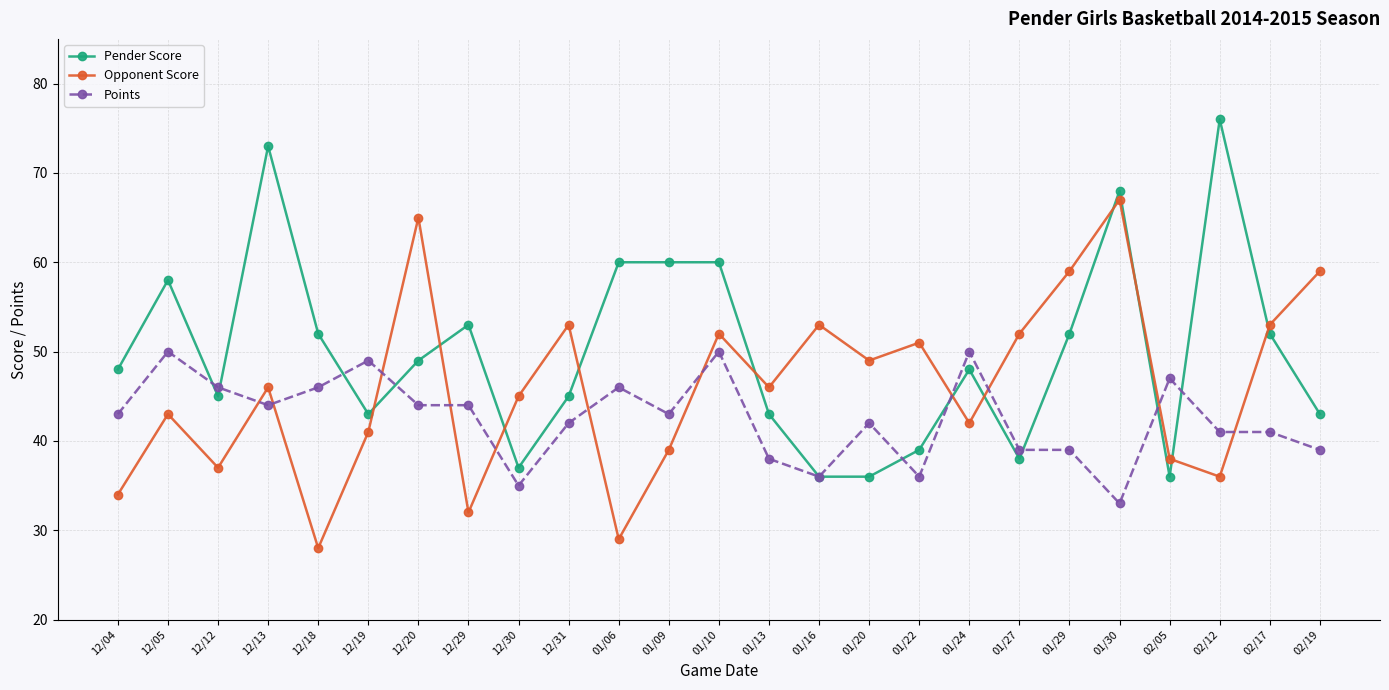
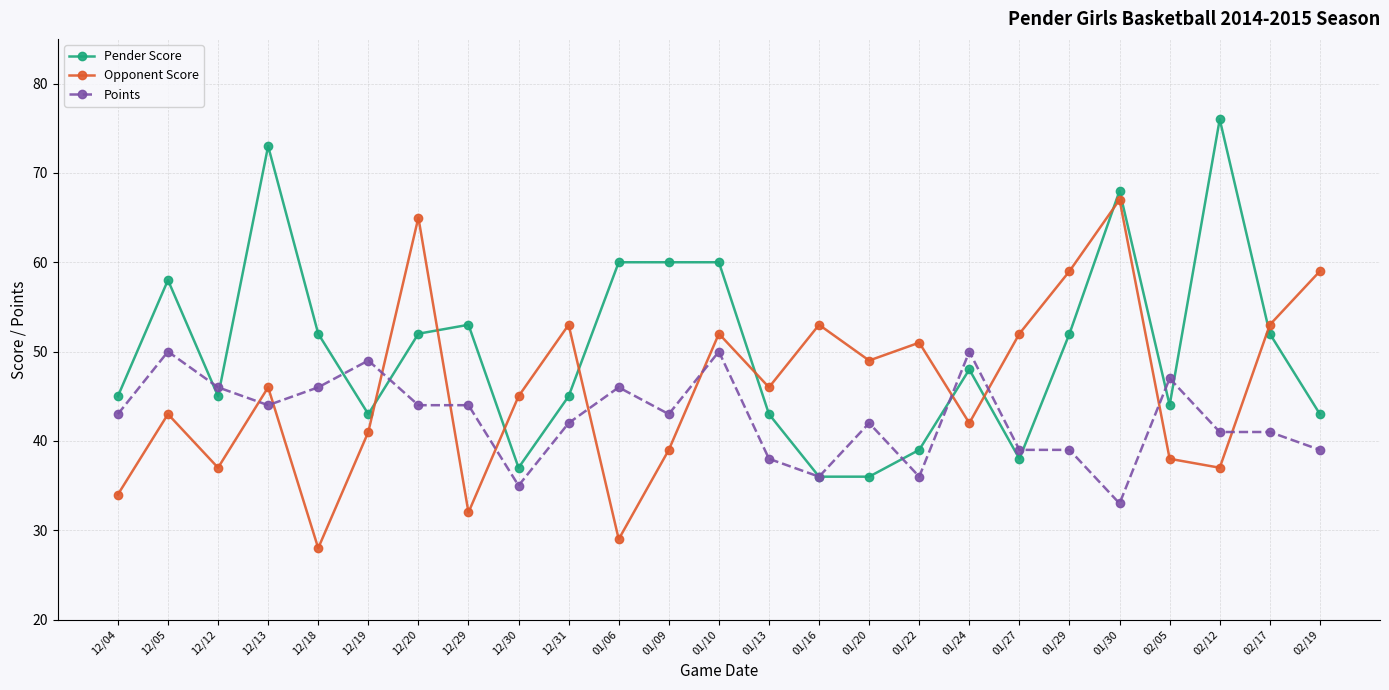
  {
    "Pender Score": {
-     "12/04": 48,
+     "12/04": 45,
      "12/05": 58,
      "12/12": 45,
      "12/13": 73,
      "12/18": 52,
      "12/19": 43,
-     "12/20": 49,
+     "12/20": 52,
      "12/29": 53,
      "12/30": 37,
      "12/31": 45,
      "01/06": 60,
      "01/09": 60,
      "01/10": 60,
      "01/13": 43,
      "01/20": 36,
      "01/22": 39,
      "01/24": 48,
      "01/27": 38,
      "01/29": 52,
      "01/30": 68,
-     "02/05": 36,
+     "02/05": 44,
      "02/12": 76,
      "02/17": 52,
      "02/19": 43
    },
    "Opponent Score": {
      "12/04": 34,
      "12/05": 43,
      "12/12": 37,
      "12/13": 46,
      "12/18": 28,
      "12/19": 41,
      "12/20": 65,
      "12/29": 32,
      "12/30": 45,
      "12/31": 53,
      "01/06": 29,
      "01/09": 39,
      "01/10": 52,
      "01/13": 46,
      "01/16": 53,
      "01/20": 49,
      "01/22": 51,
      "01/24": 42,
      "01/27": 52,
      "01/29": 59,
      "01/30": 67,
      "02/05": 38,
-     "02/12": 36,
+     "02/12": 37,
      "02/17": 53,
      "02/19": 59
    },
    "Points": {
      "12/04": 43,
      "12/05": 50,
      "12/12": 46,
      "12/13": 44,
      "12/18": 46,
      "12/19": 49,
      "12/20": 44,
      "12/29": 44,
      "12/30": 35,
      "12/31": 42,
      "01/06": 46,
      "01/09": 43,
      "01/10": 50,
      "01/13": 38,
      "01/20": 42,
      "01/22": 36,
      "01/24": 50,
      "01/27": 39,
      "01/29": 39,
      "01/30": 33,
      "02/05": 47,
      "02/12": 41,
      "02/17": 41,
      "02/19": 39
    }
  }
